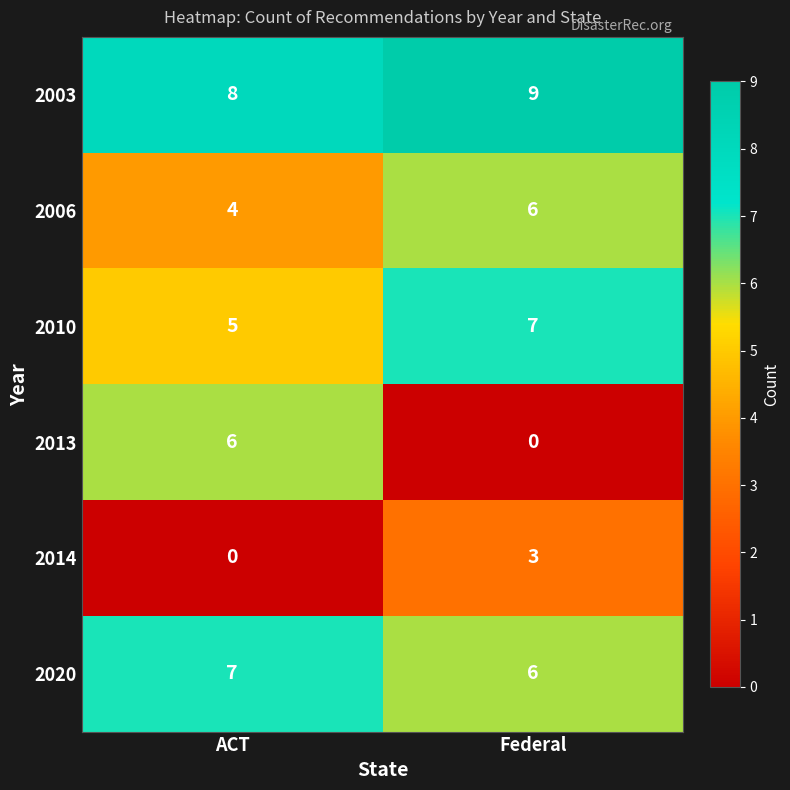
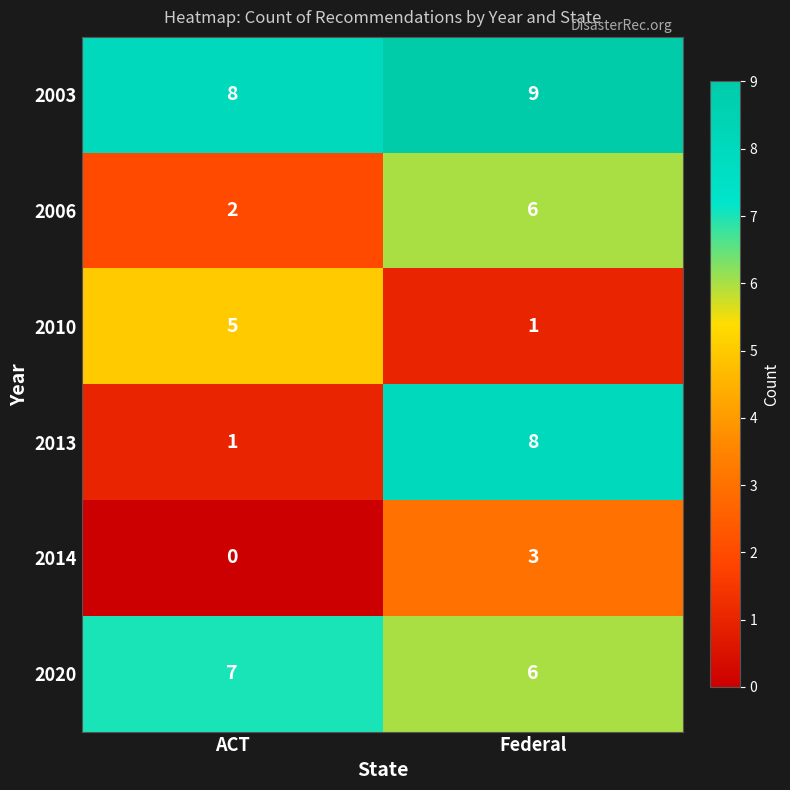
  {
    "2003": {
      "ACT": 8,
      "Federal": 9
    },
    "2006": {
-     "ACT": 4,
+     "ACT": 2,
      "Federal": 6
    },
    "2010": {
      "ACT": 5,
-     "Federal": 7
+     "Federal": 1
    },
    "2013": {
-     "ACT": 6,
-     "Federal": 0
+     "ACT": 1,
+     "Federal": 8
    },
    "2014": {
      "ACT": 0,
      "Federal": 3
    },
    "2020": {
      "ACT": 7,
      "Federal": 6
    }
  }
